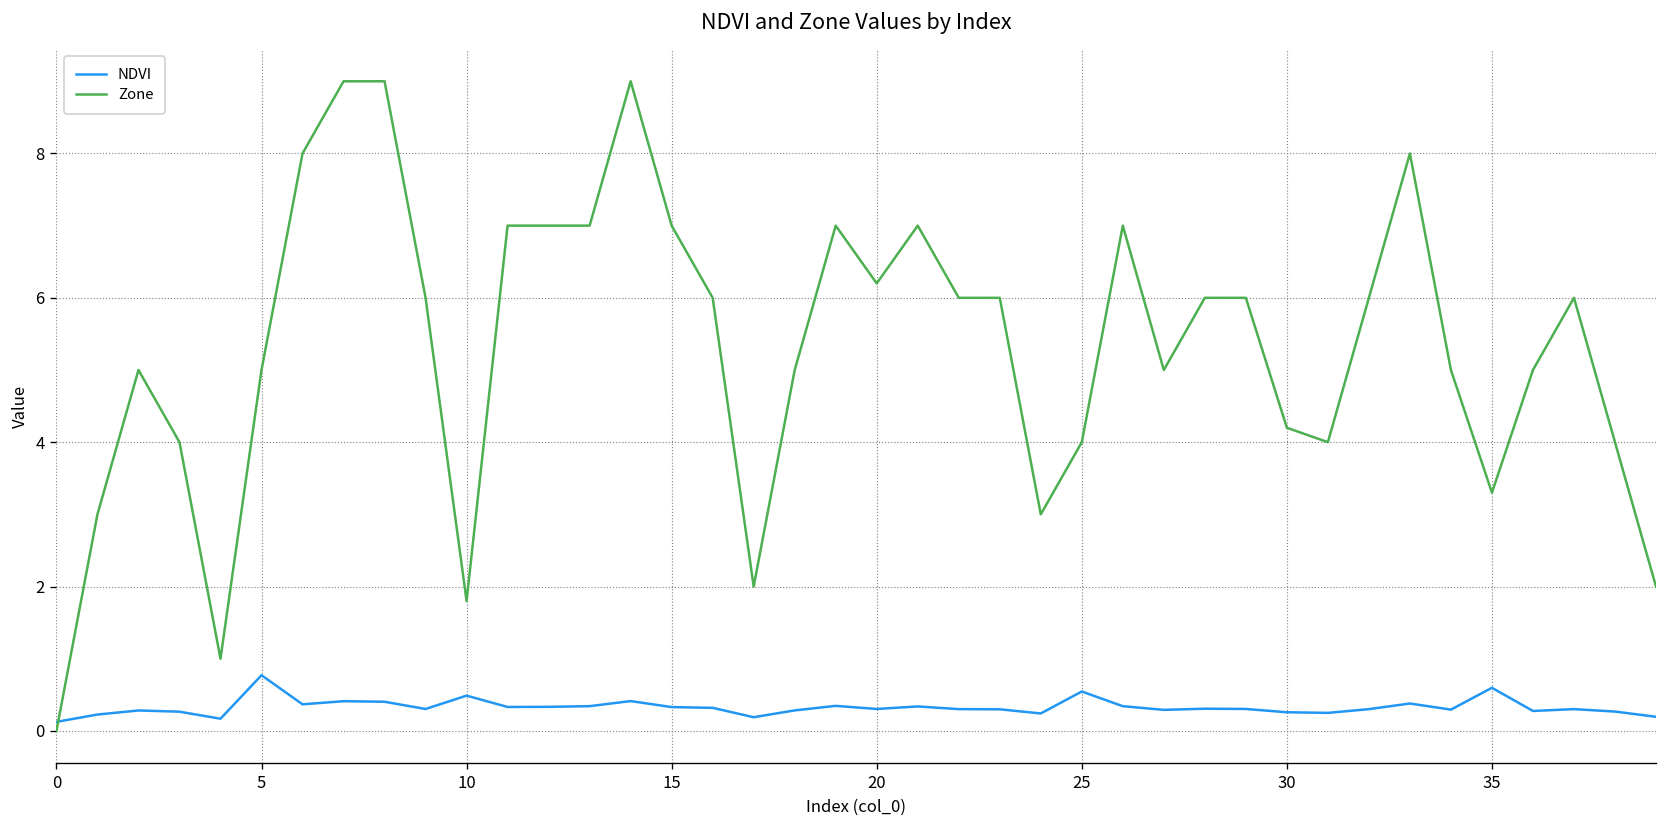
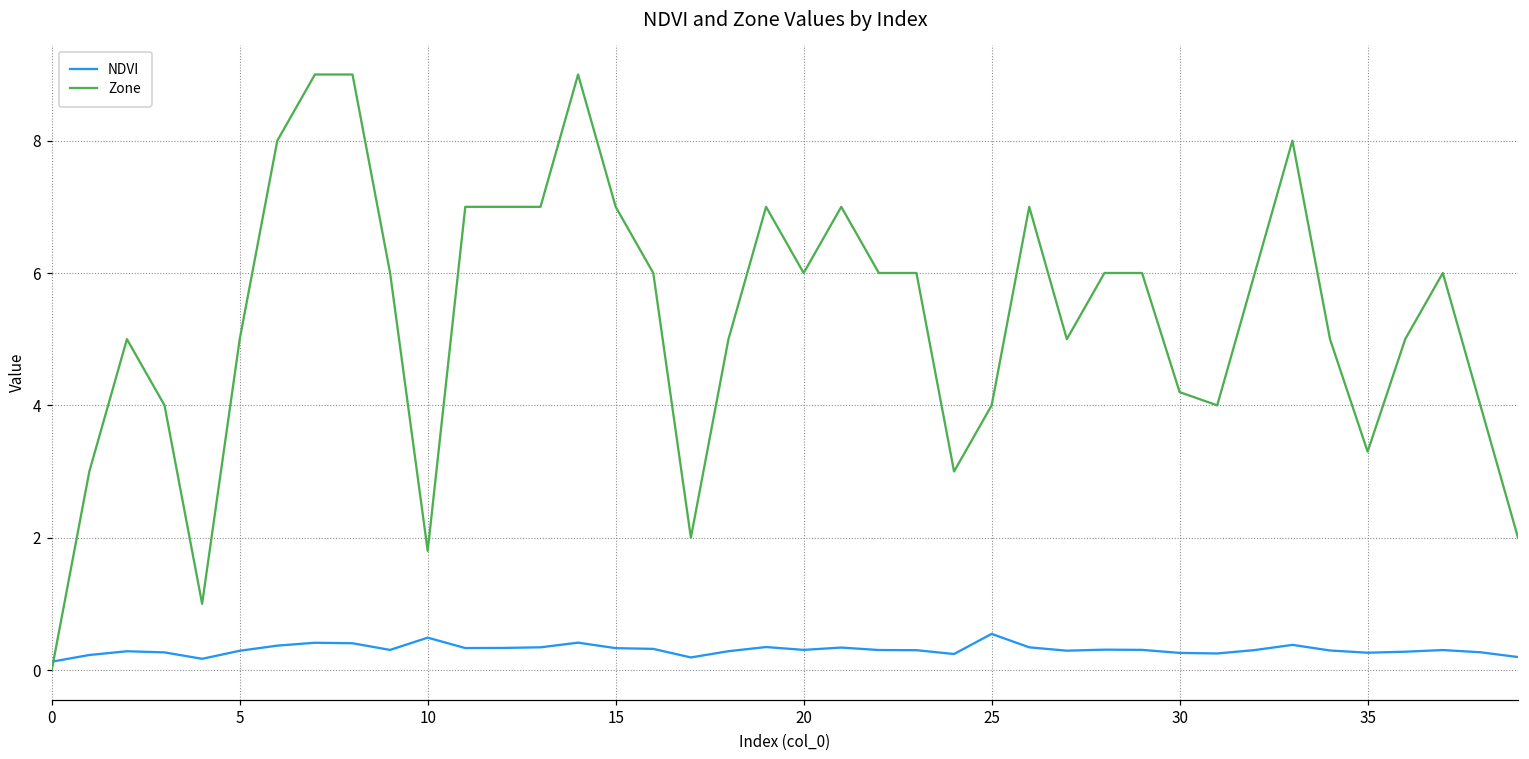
  {
    "NDVI": {
      "0": 0.1,
-     "5": 0.8,
+     "5": 0.3,
      "10": 0.5,
      "15": 0.3,
      "20": 0.3,
      "25": 0.5,
      "30": 0.3,
-     "35": 0.6
+     "35": 0.3
    },
    "Zone": {
      "0": 0.0,
      "5": 5.0,
      "10": 1.8,
      "15": 7.0,
-     "20": 6.2,
+     "20": 6.0,
      "25": 4.0,
      "30": 4.2,
      "35": 3.3
    }
  }
